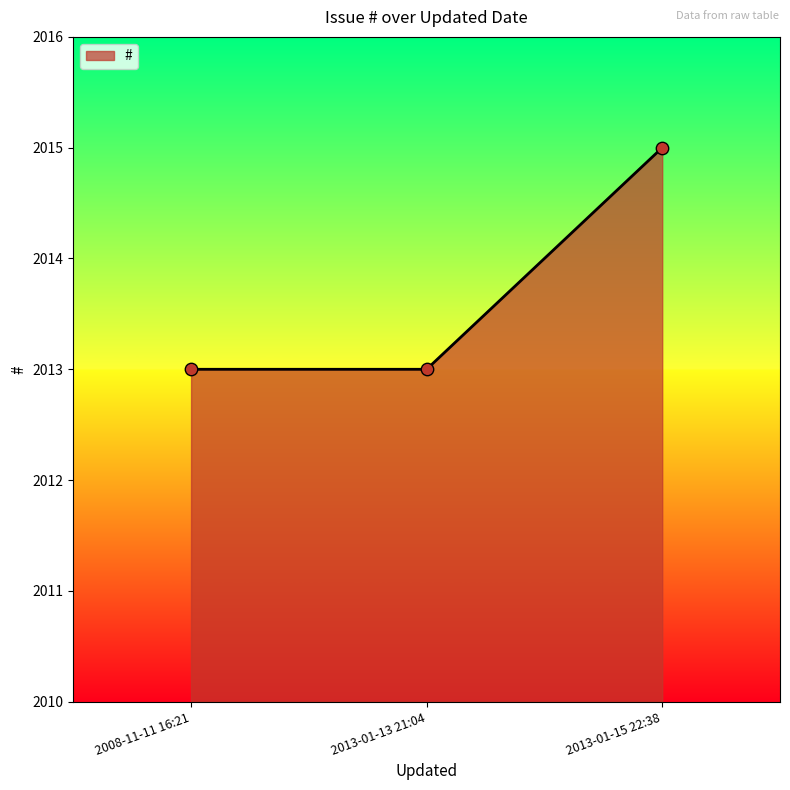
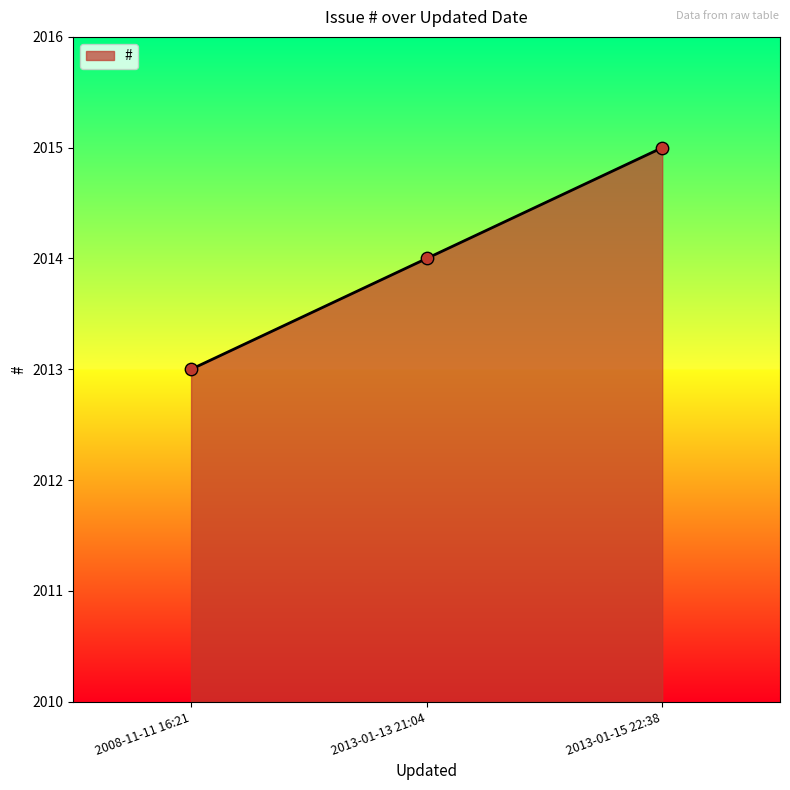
  {
    "2008-11-11 16:21": 2013,
-   "2013-01-13 21:04": 2013,
+   "2013-01-13 21:04": 2014,
    "2013-01-15 22:38": 2015
  }
